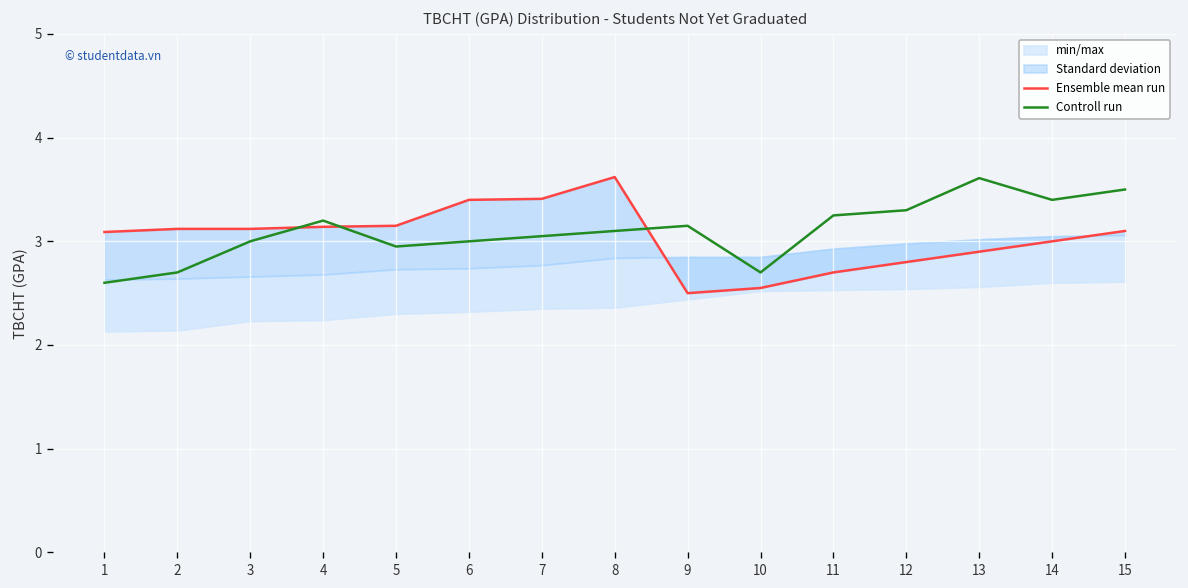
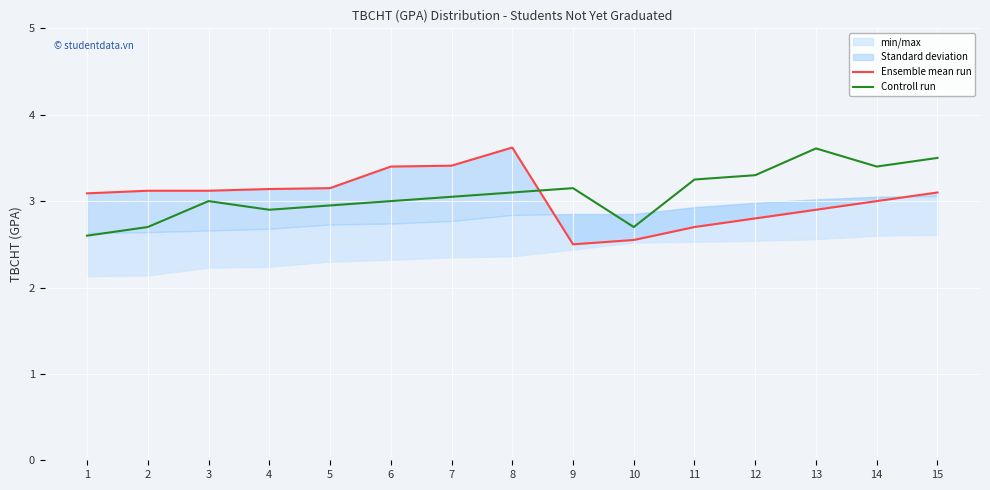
  {
    "Ensemble mean run": {
      "9": 2.5,
      "10": 2.6,
      "11": 2.7,
      "12": 2.8,
      "13": 2.9,
      "14": 3.0
    },
    "Controll run": {
      "1": 2.6,
      "2": 2.7,
      "3": 3.0,
-     "4": 3.2,
+     "4": 2.9,
      "5": 3.0,
      "6": 3.0,
      "7": 3.1,
      "8": 3.1,
      "9": 3.2,
      "10": 2.7,
      "11": 3.3,
      "12": 3.3,
      "13": 3.6,
      "14": 3.4,
      "15": 3.5
    }
  }
